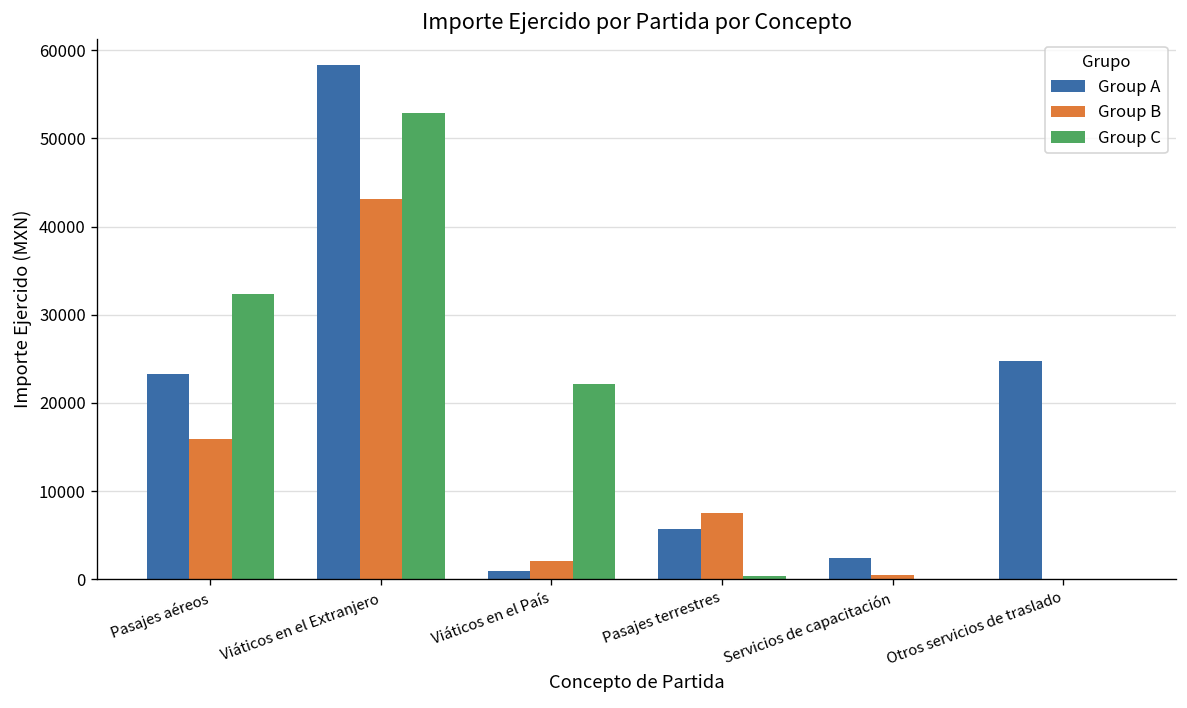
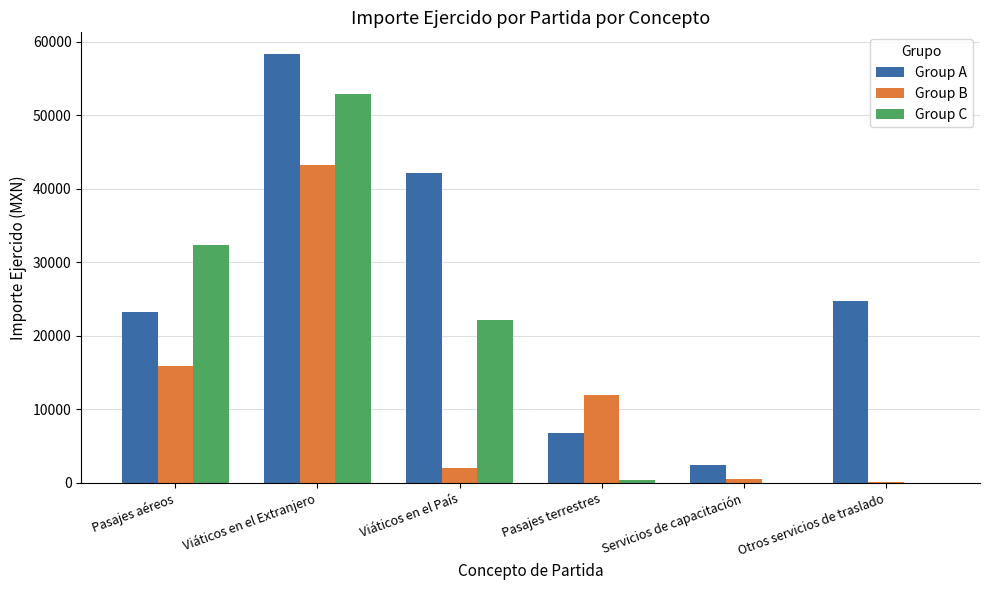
  {
    "Group A": {
      "Pasajes aéreos": 23000,
      "Viáticos en el Extranjero": 58000,
-     "Viáticos en el País": 1000,
-     "Pasajes terrestres": 6000,
+     "Viáticos en el País": 42000,
+     "Pasajes terrestres": 7000,
      "Servicios de capacitación": 2000,
      "Otros servicios de traslado": 25000
    },
    "Group B": {
      "Pasajes aéreos": 16000,
      "Viáticos en el Extranjero": 43000,
      "Viáticos en el País": 2000,
-     "Pasajes terrestres": 8000,
+     "Pasajes terrestres": 12000,
      "Servicios de capacitación": 0
    },
    "Group C": {
      "Pasajes aéreos": 32000,
      "Viáticos en el Extranjero": 53000,
      "Viáticos en el País": 22000,
      "Servicios de capacitación": 0
    }
  }
